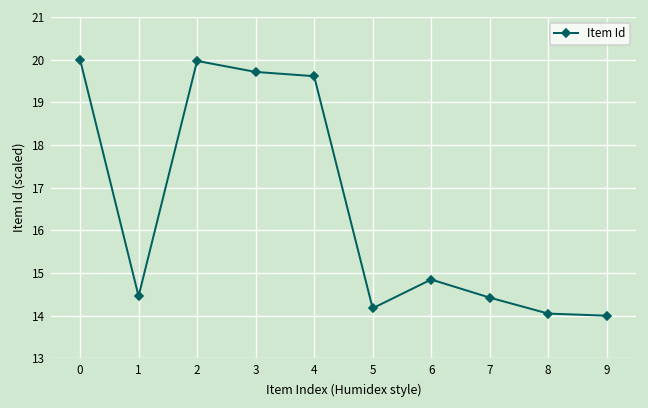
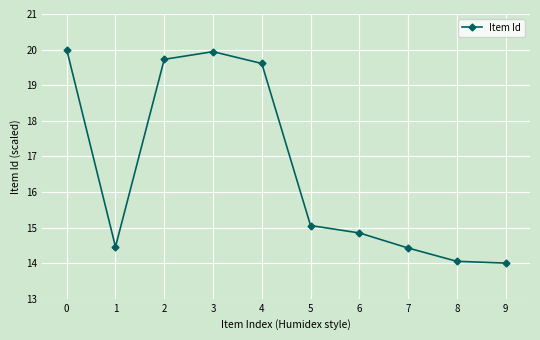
  {
    "0": 20.0,
    "1": 14.5,
-   "2": 20.0,
-   "3": 19.7,
+   "2": 19.7,
+   "3": 19.9,
    "4": 19.6,
-   "5": 14.2,
+   "5": 15.1,
    "6": 14.8,
    "7": 14.4,
    "8": 14.0,
    "9": 14.0
  }
